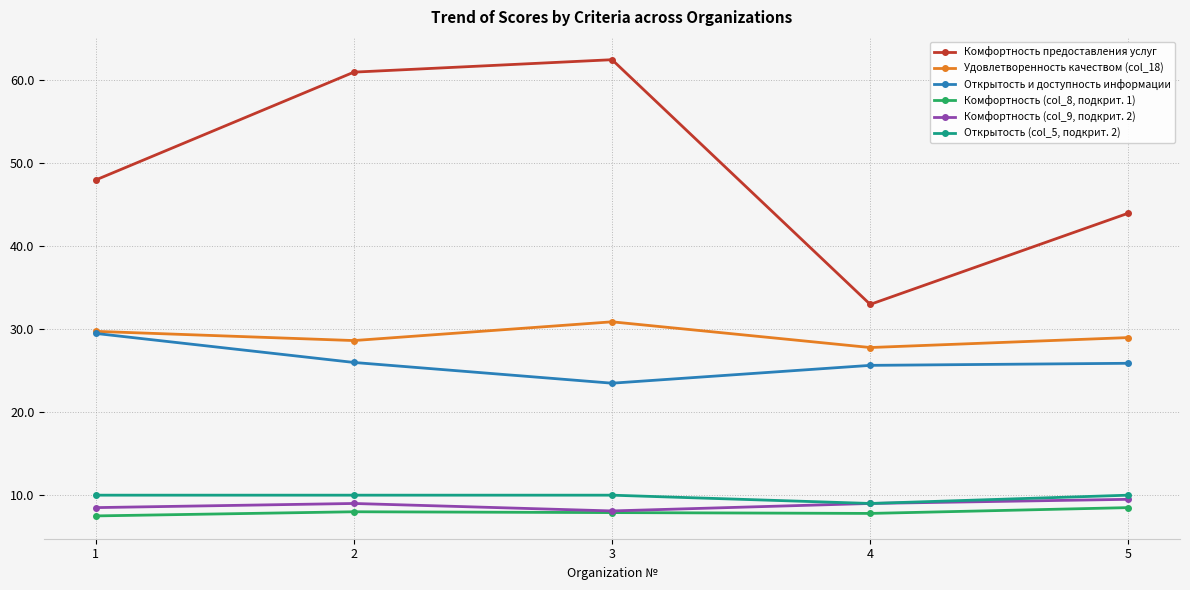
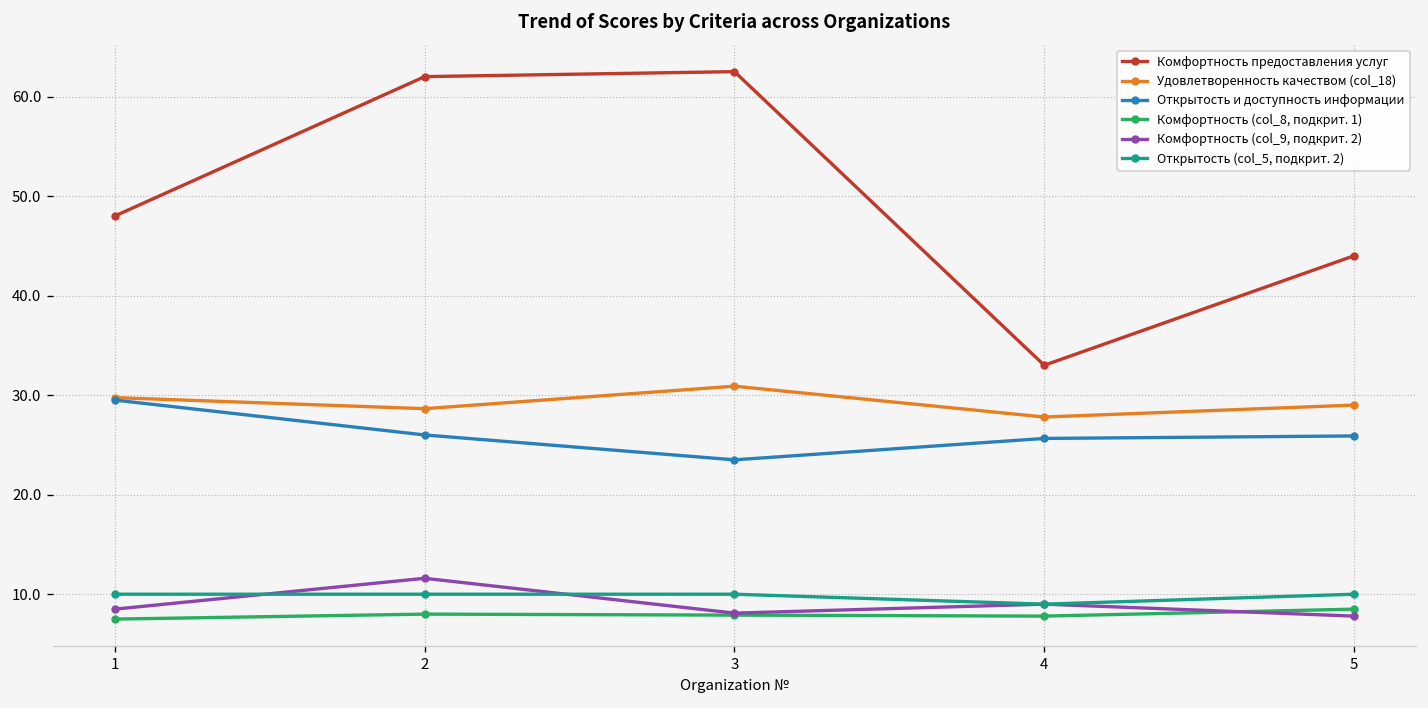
  {
    "Комфортность предоставления услуг": {
      "1": 48,
-     "2": 61,
+     "2": 62,
      "3": 63,
      "4": 33,
      "5": 44
    },
    "Удовлетворенность качеством (col_18)": {
      "2": 29,
      "3": 31,
      "4": 28,
      "5": 29
    },
    "Открытость и доступность информации": {
      "2": 26,
      "3": 24,
      "4": 26,
      "5": 26
    },
    "Комфортность (col_9, подкрит. 2)": {
      "1": 9,
-     "2": 9,
-     "5": 10
+     "2": 12,
+     "5": 8
    }
  }
